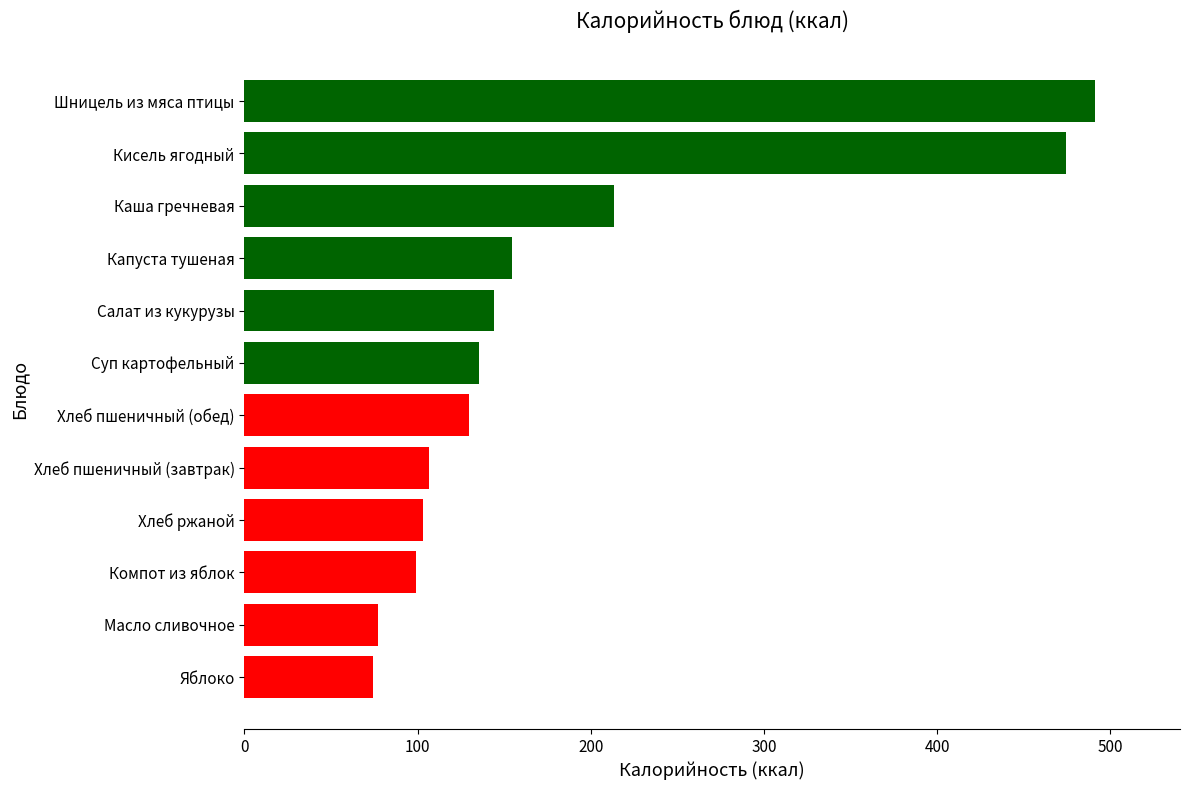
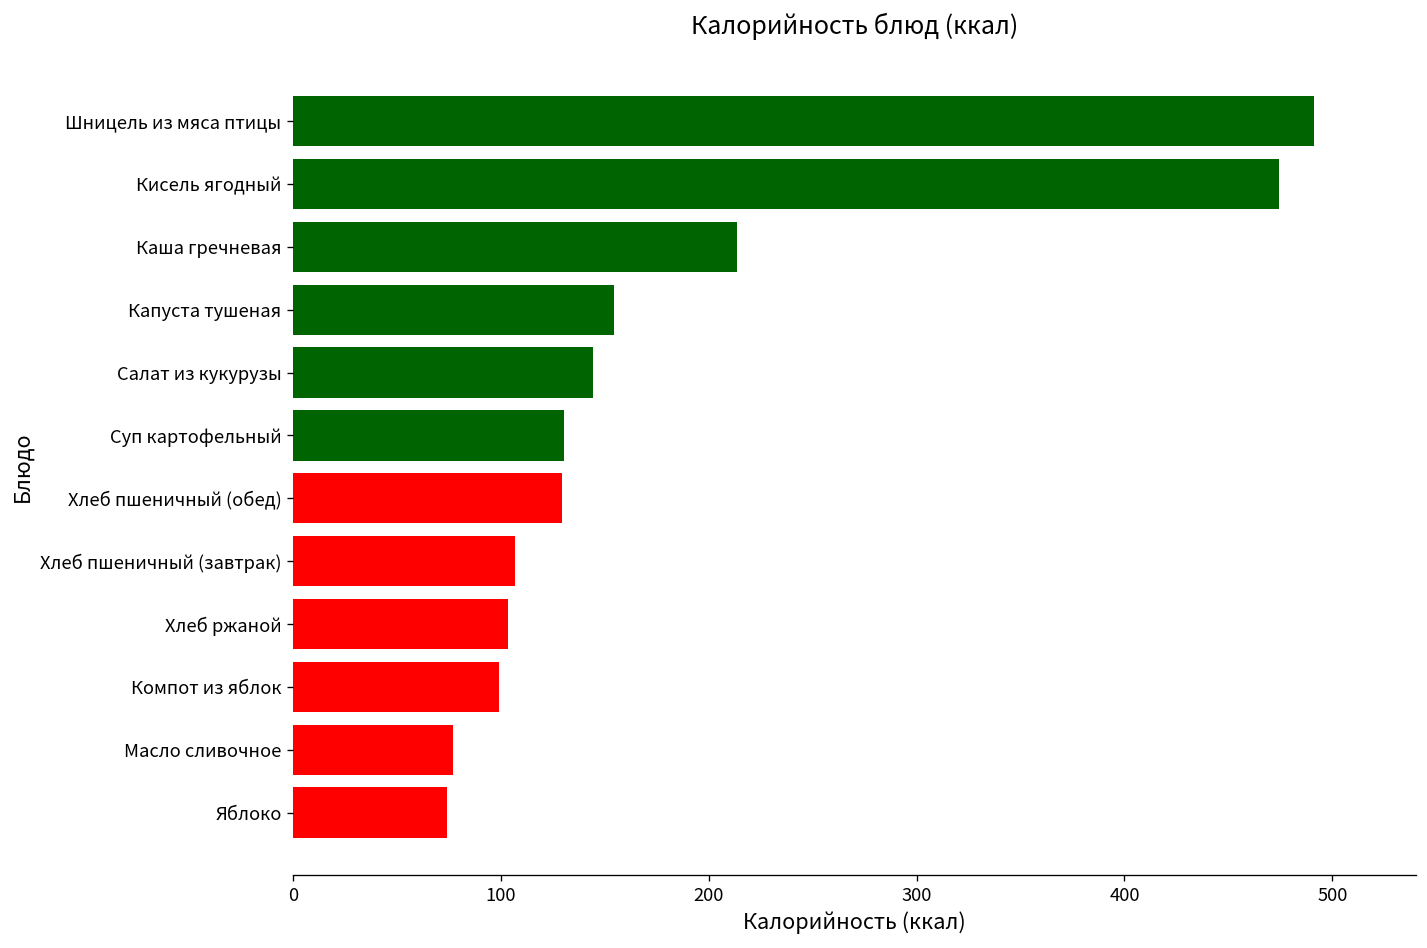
  {
    "Шницель из мяса птицы": 491,
    "Кисель ягодный": 475,
    "Каша гречневая": 214,
    "Капуста тушеная": 155,
    "Салат из кукурузы": 144,
-   "Суп картофельный": 135,
+   "Суп картофельный": 130,
    "Хлеб пшеничный (обед)": 130,
    "Хлеб пшеничный (завтрак)": 107,
    "Хлеб ржаной": 103,
    "Компот из яблок": 99,
    "Масло сливочное": 77,
    "Яблоко": 74
  }
